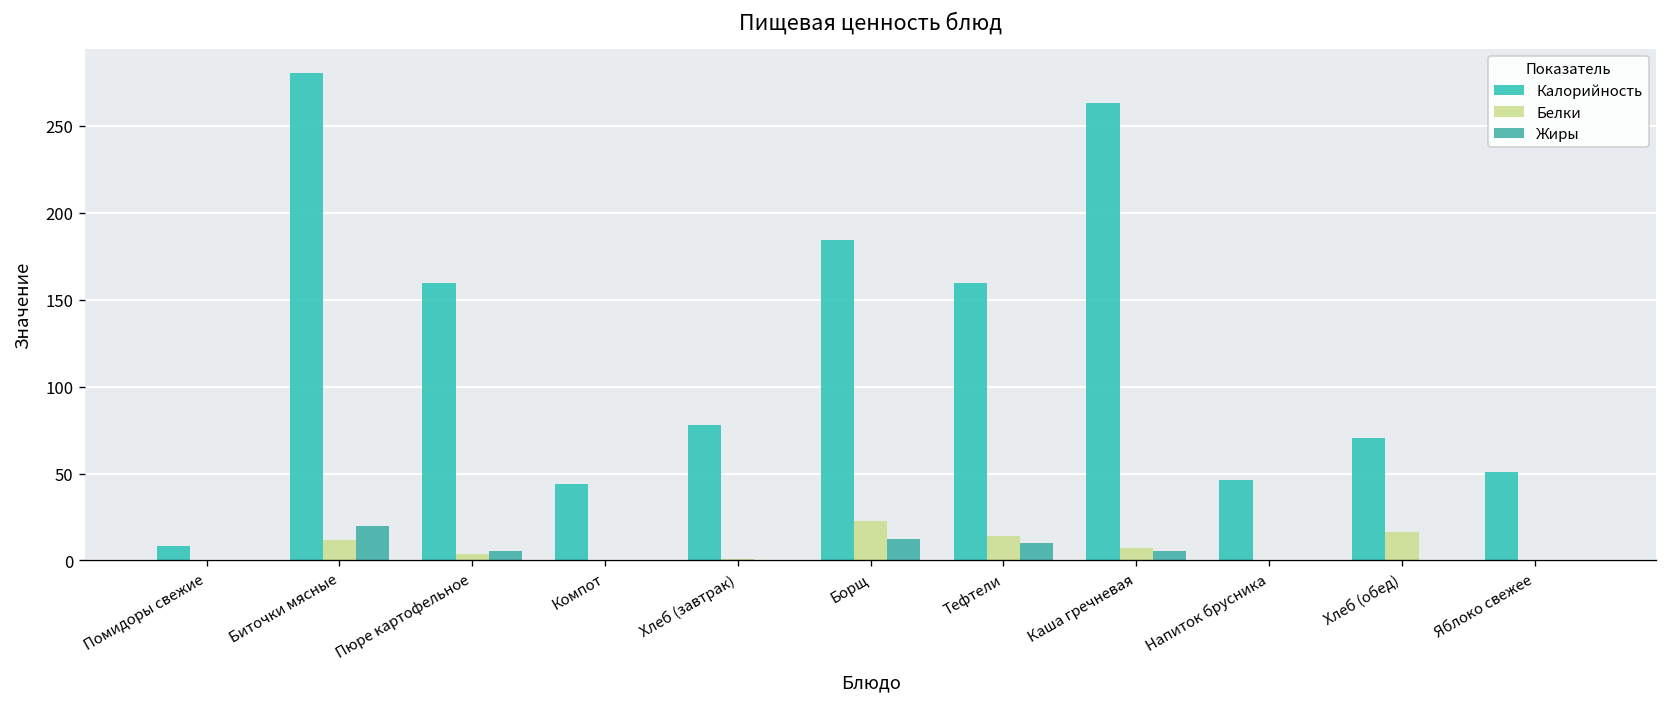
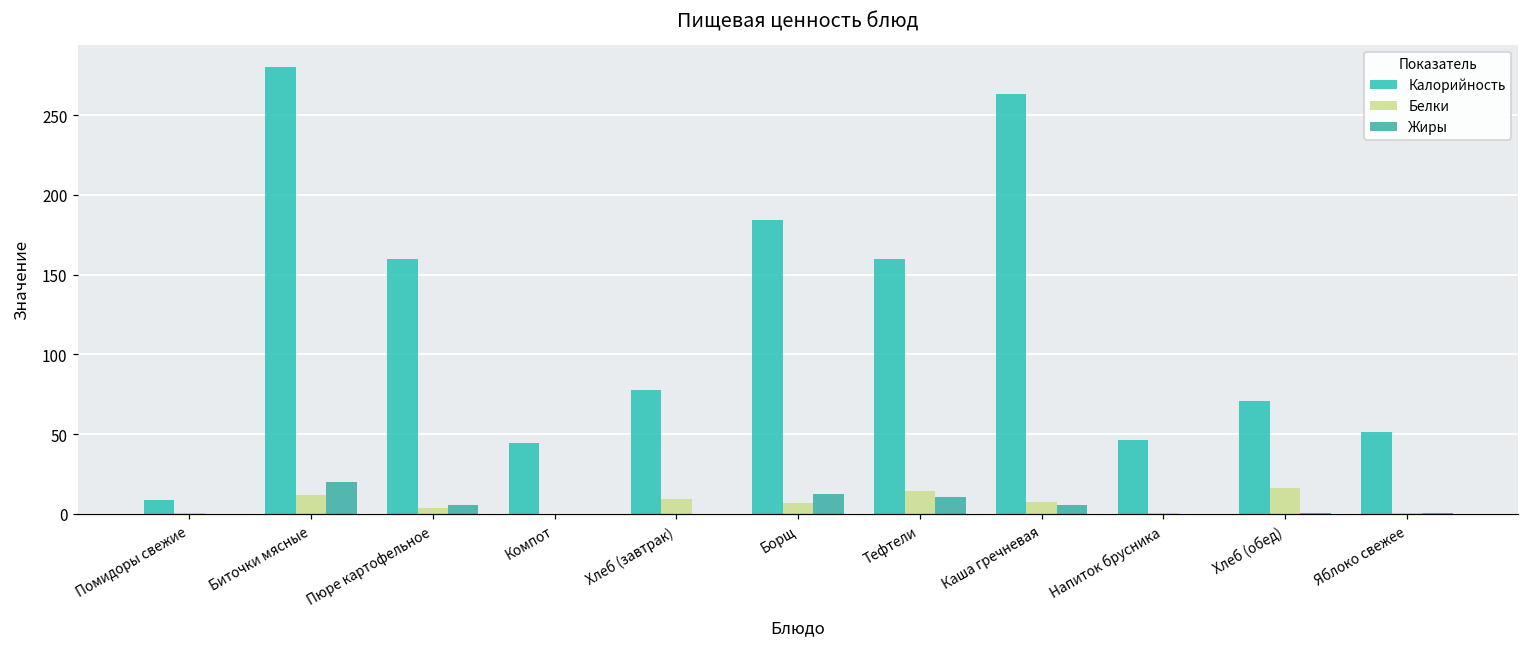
  {
    "Белки": {
      "Биточки мясные": 12,
      "Пюре картофельное": 4,
      "Компот": 0,
-     "Хлеб (завтрак)": 1,
-     "Борщ": 23,
+     "Хлеб (завтрак)": 9,
+     "Борщ": 7,
      "Тефтели": 14,
      "Каша гречневая": 7,
      "Хлеб (обед)": 16
    }
  }
